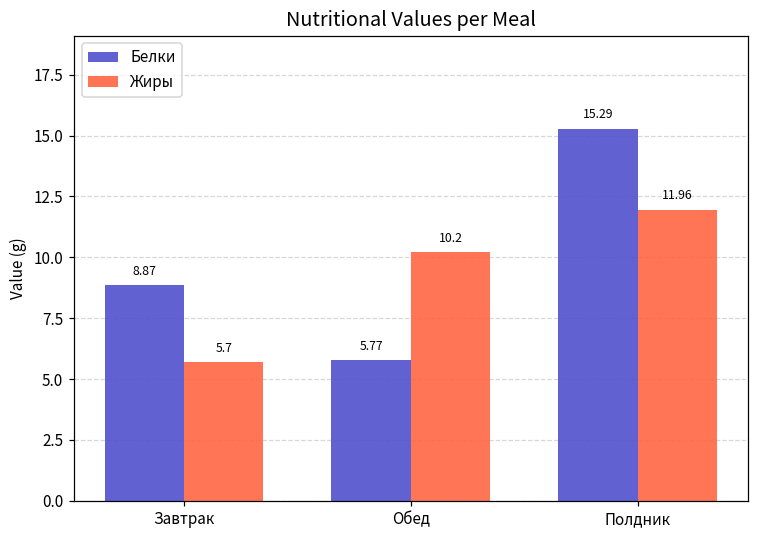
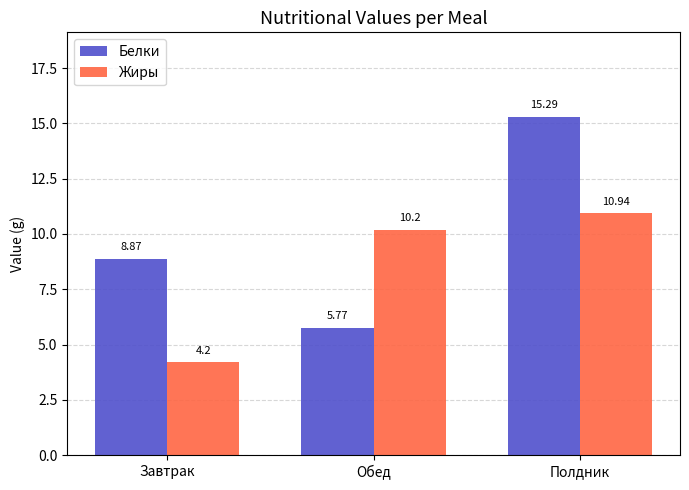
  {
    "Белки": {
      "Завтрак": 8.87,
      "Обед": 5.77,
      "Полдник": 15.29
    },
    "Жиры": {
-     "Завтрак": 5.7,
+     "Завтрак": 4.2,
      "Обед": 10.2,
-     "Полдник": 11.96
+     "Полдник": 10.94
    }
  }
